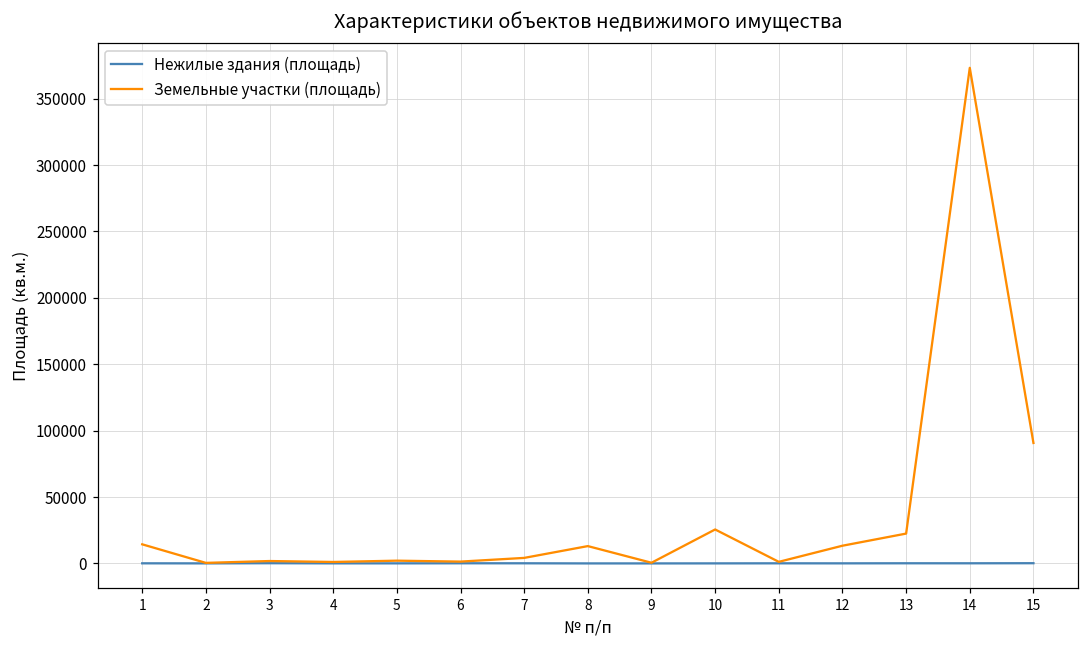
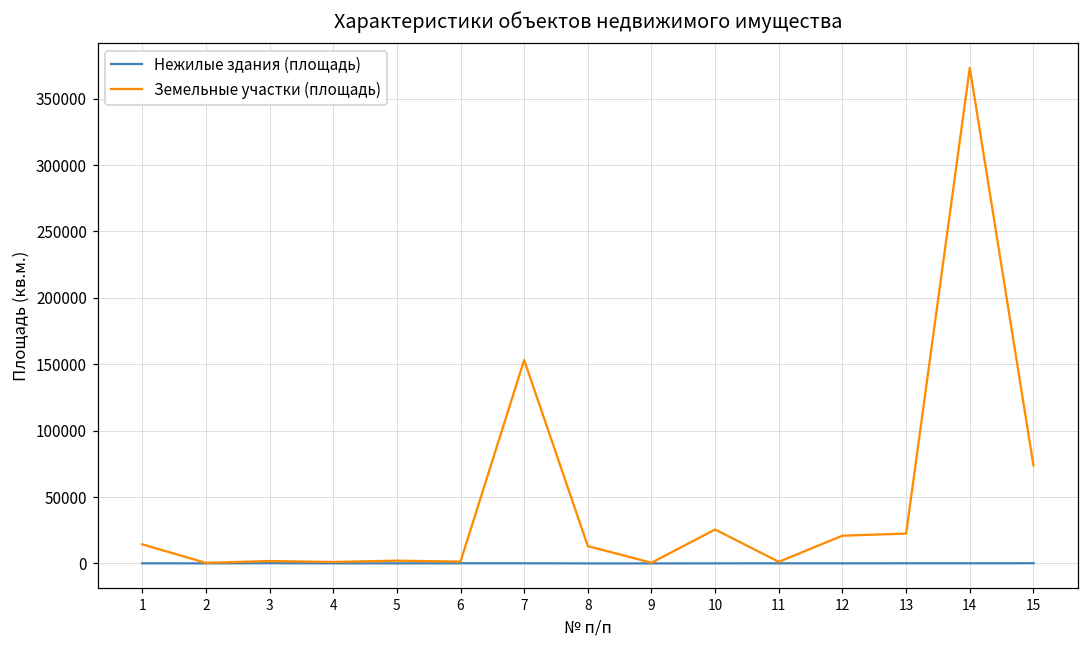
  {
    "Нежилые здания (площадь)": {
      "1": 0,
      "7": 0,
      "8": 0,
      "10": 0,
      "12": 0,
      "13": 0,
      "14": 0,
      "15": 0
    },
    "Земельные участки (площадь)": {
      "1": 14000,
-     "7": 4000,
+     "7": 153000,
      "8": 13000,
      "10": 26000,
-     "12": 13000,
+     "12": 21000,
      "13": 22000,
      "14": 373000,
-     "15": 91000
+     "15": 74000
    }
  }
